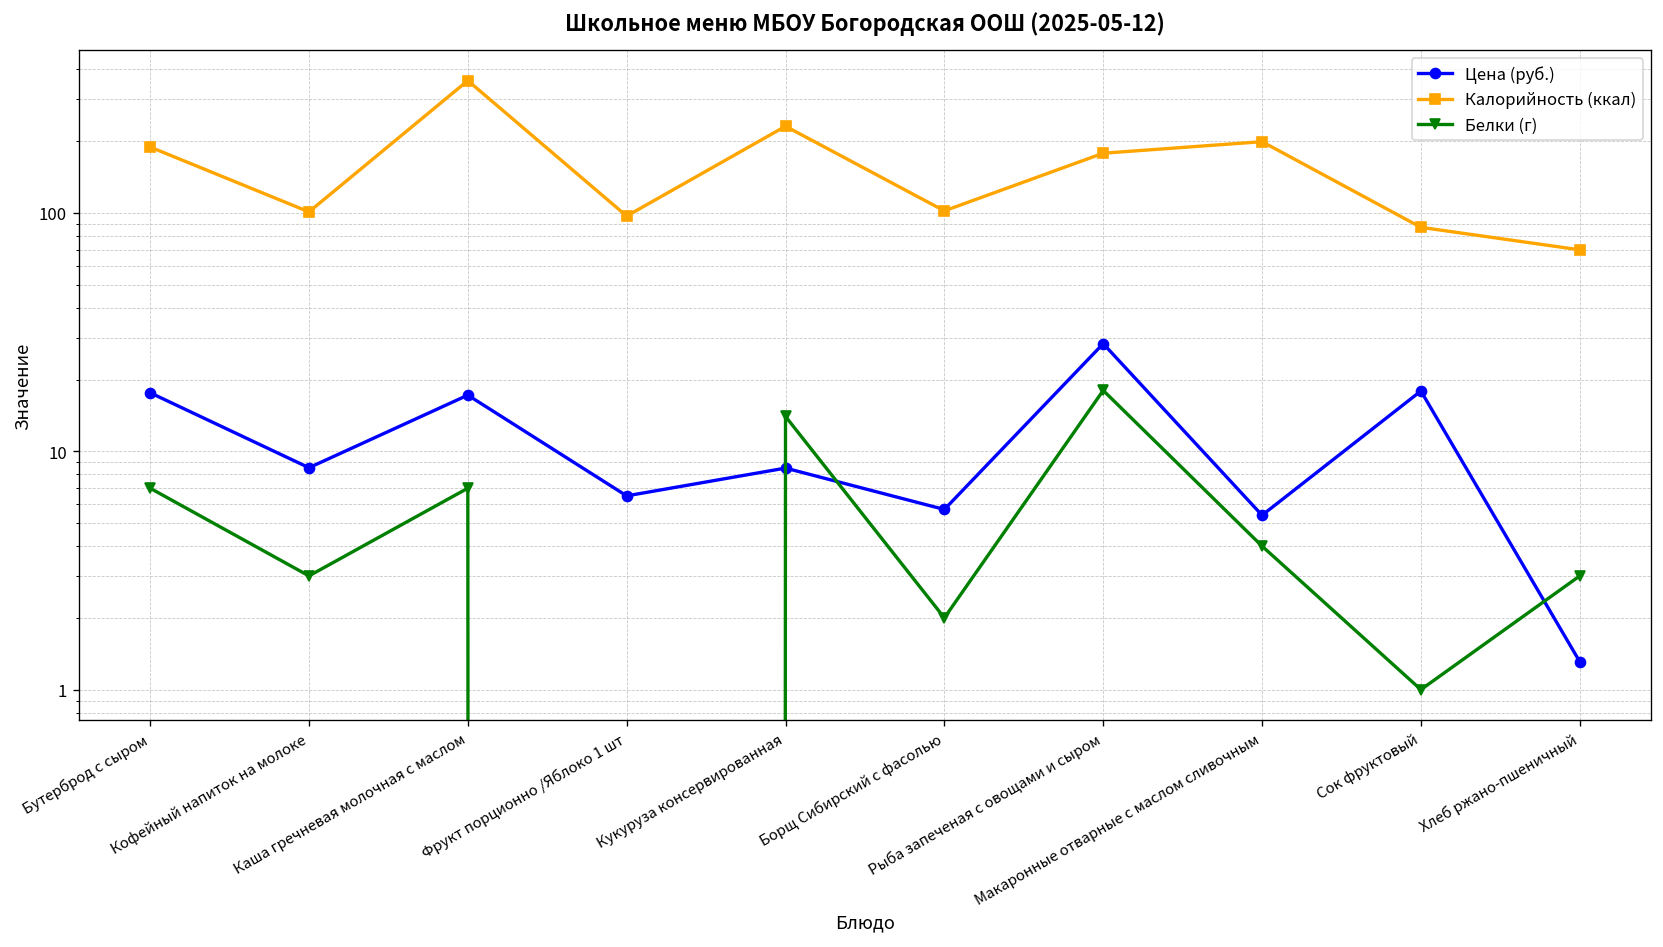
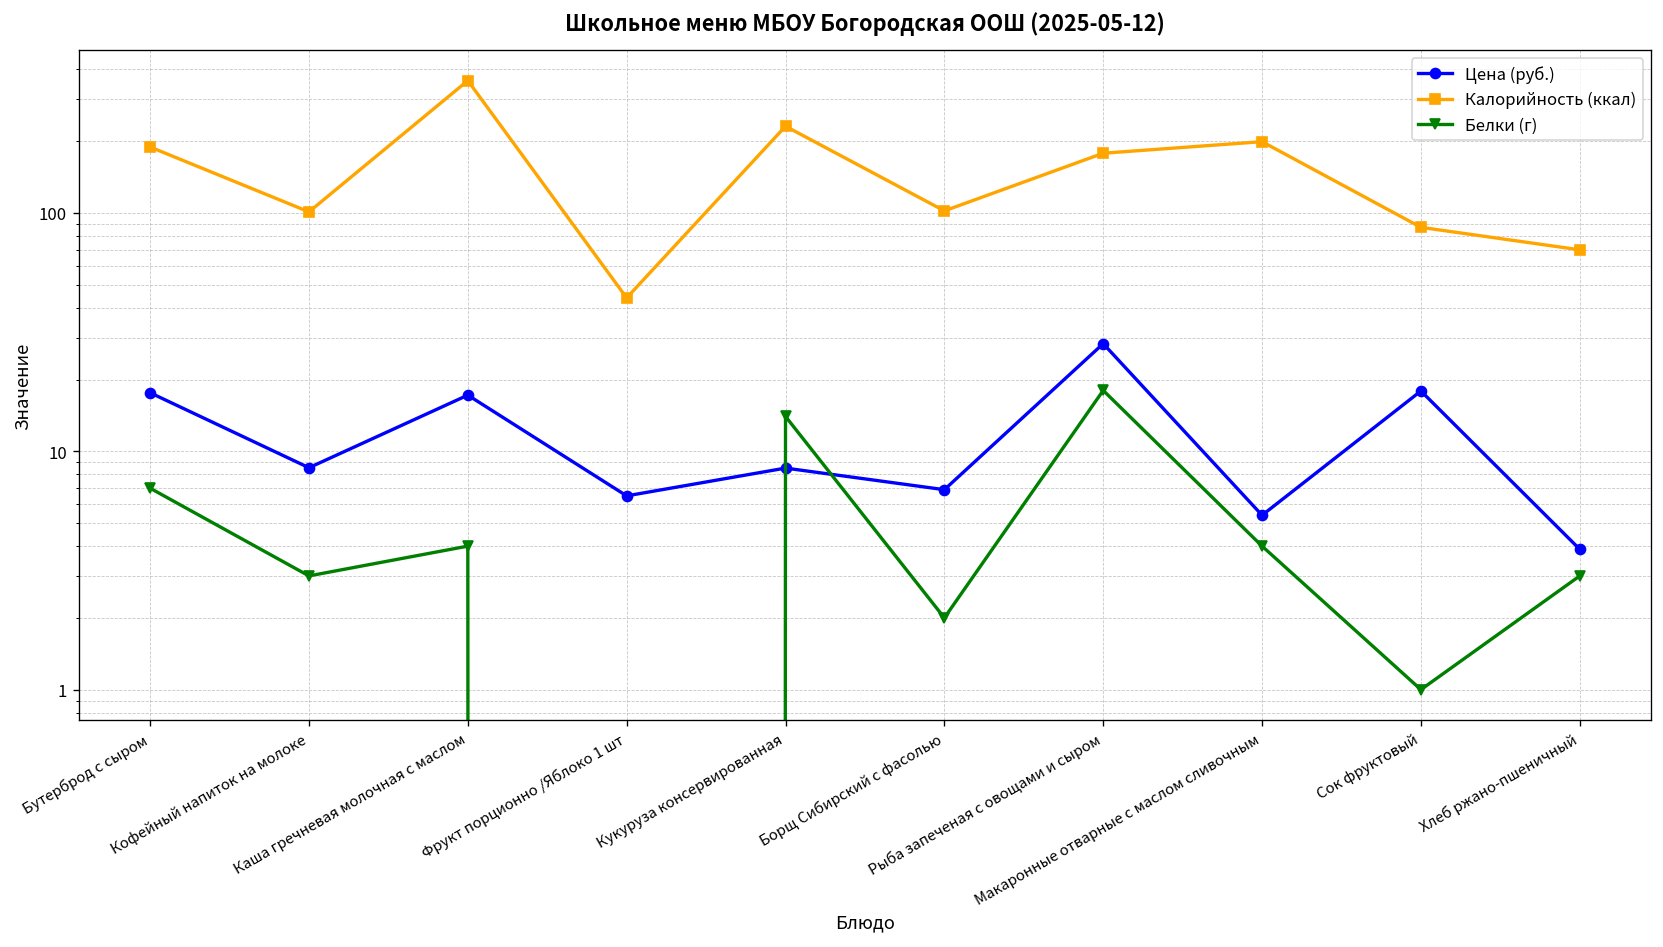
  {
    "Цена (руб.)": {
      "Бутерброд с сыром": 18,
      "Кофейный напиток на молоке": 8.5,
      "Каша гречневая молочная с маслом": 17,
      "Фрукт порционно /Яблоко 1 шт": 6.5,
      "Кукуруза консервированная": 8.5,
-     "Борщ Сибирский с фасолью": 5.7,
+     "Борщ Сибирский с фасолью": 6.9,
      "Рыба запеченая с овощами и сыром": 28,
      "Макаронные отварные с маслом сливочным": 5.4,
      "Сок фруктовый": 18,
-     "Хлеб ржано-пшеничный": 1.3
+     "Хлеб ржано-пшеничный": 3.9
    },
    "Калорийность (ккал)": {
      "Бутерброд с сыром": 190,
      "Кофейный напиток на молоке": 100,
      "Каша гречневая молочная с маслом": 360,
-     "Фрукт порционно /Яблоко 1 шт": 100,
+     "Фрукт порционно /Яблоко 1 шт": 44,
      "Кукуруза консервированная": 230,
      "Борщ Сибирский с фасолью": 100,
      "Рыба запеченая с овощами и сыром": 180,
      "Макаронные отварные с маслом сливочным": 200,
      "Сок фруктовый": 90,
      "Хлеб ржано-пшеничный": 70
    },
    "Белки (г)": {
      "Бутерброд с сыром": 7,
      "Кофейный напиток на молоке": 3,
-     "Каша гречневая молочная с маслом": 7,
+     "Каша гречневая молочная с маслом": 4,
      "Кукуруза консервированная": 14,
      "Борщ Сибирский с фасолью": 2,
      "Рыба запеченая с овощами и сыром": 18,
      "Макаронные отварные с маслом сливочным": 4,
      "Сок фруктовый": 1,
      "Хлеб ржано-пшеничный": 3
    }
  }
